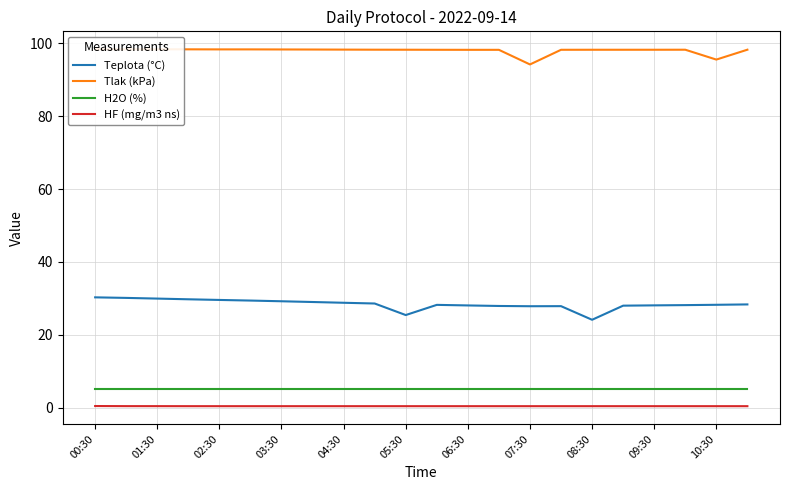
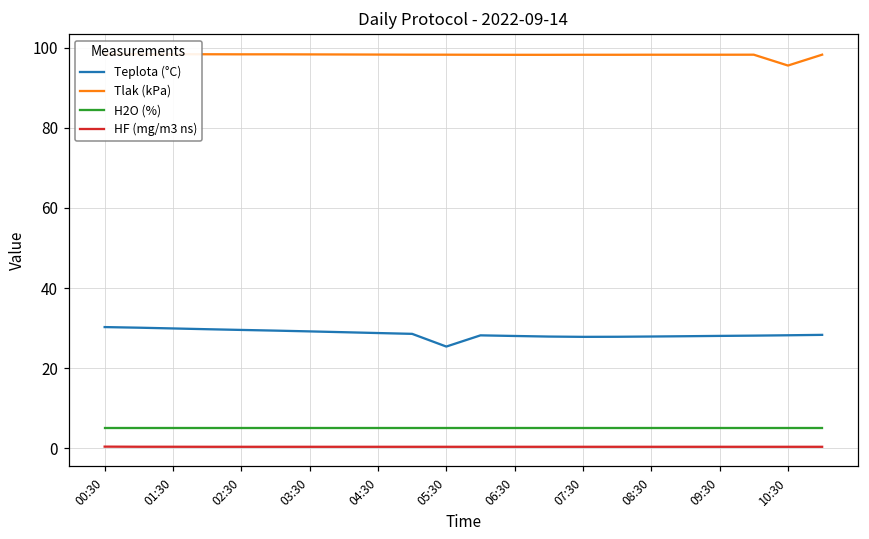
  {
    "Teplota (°C)": {
      "00:30": 30,
      "01:30": 30,
      "02:30": 30,
      "03:30": 29,
      "04:30": 29,
      "05:30": 25,
      "06:30": 28,
      "07:30": 28,
-     "08:30": 24,
+     "08:30": 28,
      "09:30": 28,
      "10:30": 28
    },
    "Tlak (kPa)": {
      "02:30": 98,
      "03:30": 98,
      "04:30": 98,
      "05:30": 98,
      "06:30": 98,
-     "07:30": 94,
+     "07:30": 98,
      "08:30": 98,
      "09:30": 98,
      "10:30": 96
    },
    "H2O (%)": {
      "00:30": 5,
      "01:30": 5,
      "02:30": 5,
      "03:30": 5,
      "04:30": 5,
      "05:30": 5,
      "06:30": 5,
      "07:30": 5,
      "08:30": 5,
      "09:30": 5,
      "10:30": 5
    },
    "HF (mg/m3 ns)": {
      "00:30": 0,
      "01:30": 0,
      "02:30": 0,
      "03:30": 0,
      "04:30": 0,
      "05:30": 0,
      "06:30": 0,
      "07:30": 0,
      "08:30": 0,
      "09:30": 0,
      "10:30": 0
    }
  }
